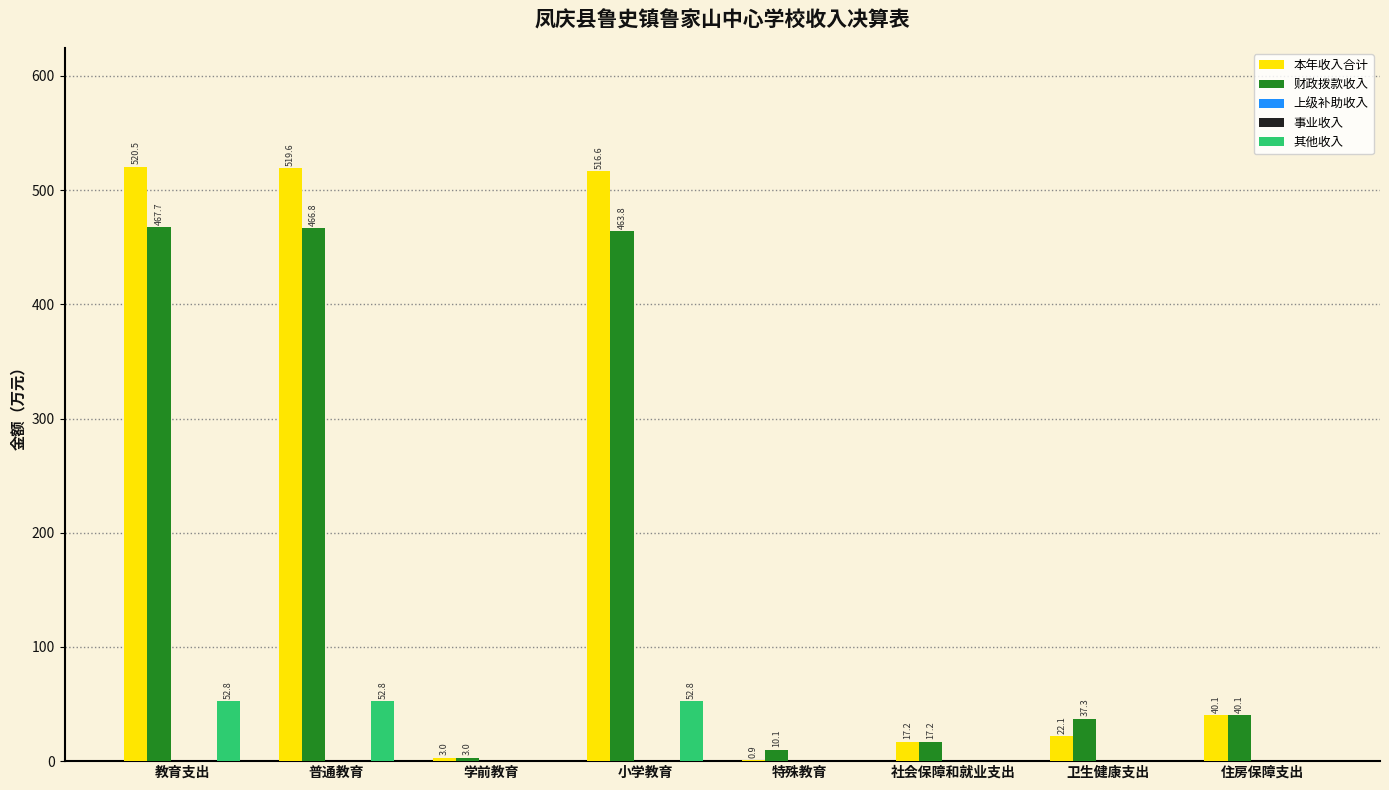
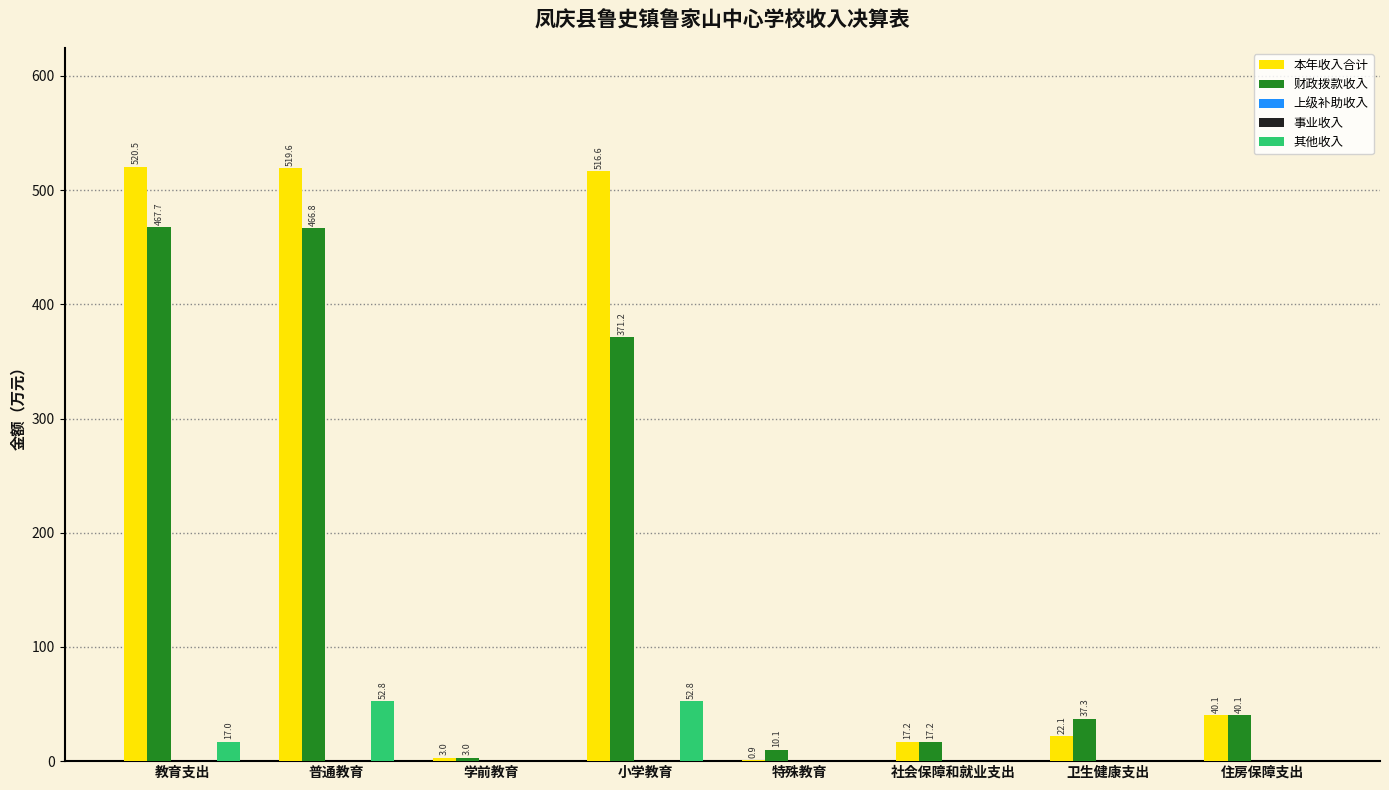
  {
    "本年收入合计": {
      "教育支出": 520.5,
      "普通教育": 519.6,
      "学前教育": 3.0,
      "小学教育": 516.6,
      "特殊教育": 0.9,
      "社会保障和就业支出": 17.2,
      "卫生健康支出": 22.1,
      "住房保障支出": 40.1
    },
    "财政拨款收入": {
      "教育支出": 467.7,
      "普通教育": 466.8,
      "学前教育": 3.0,
-     "小学教育": 463.8,
+     "小学教育": 371.2,
      "特殊教育": 10.1,
      "社会保障和就业支出": 17.2,
      "卫生健康支出": 37.3,
      "住房保障支出": 40.1
    },
    "上级补助收入": {
      "教育支出": 0,
      "普通教育": 0,
      "学前教育": 0,
      "小学教育": 0,
      "特殊教育": 0,
      "社会保障和就业支出": 0,
      "卫生健康支出": 0,
      "住房保障支出": 0
    },
    "事业收入": {
      "教育支出": 0,
      "普通教育": 0,
      "学前教育": 0,
      "小学教育": 0,
      "特殊教育": 0,
      "社会保障和就业支出": 0,
      "卫生健康支出": 0,
      "住房保障支出": 0
    },
    "其他收入": {
-     "教育支出": 52.8,
+     "教育支出": 17.0,
      "普通教育": 52.8,
      "小学教育": 52.8
    }
  }
